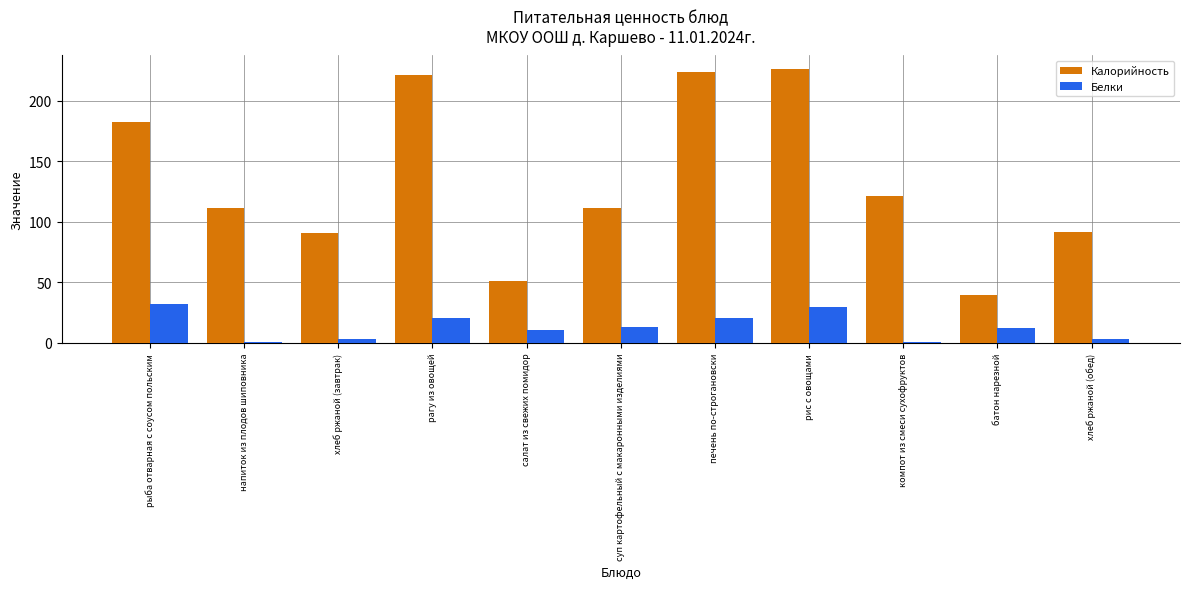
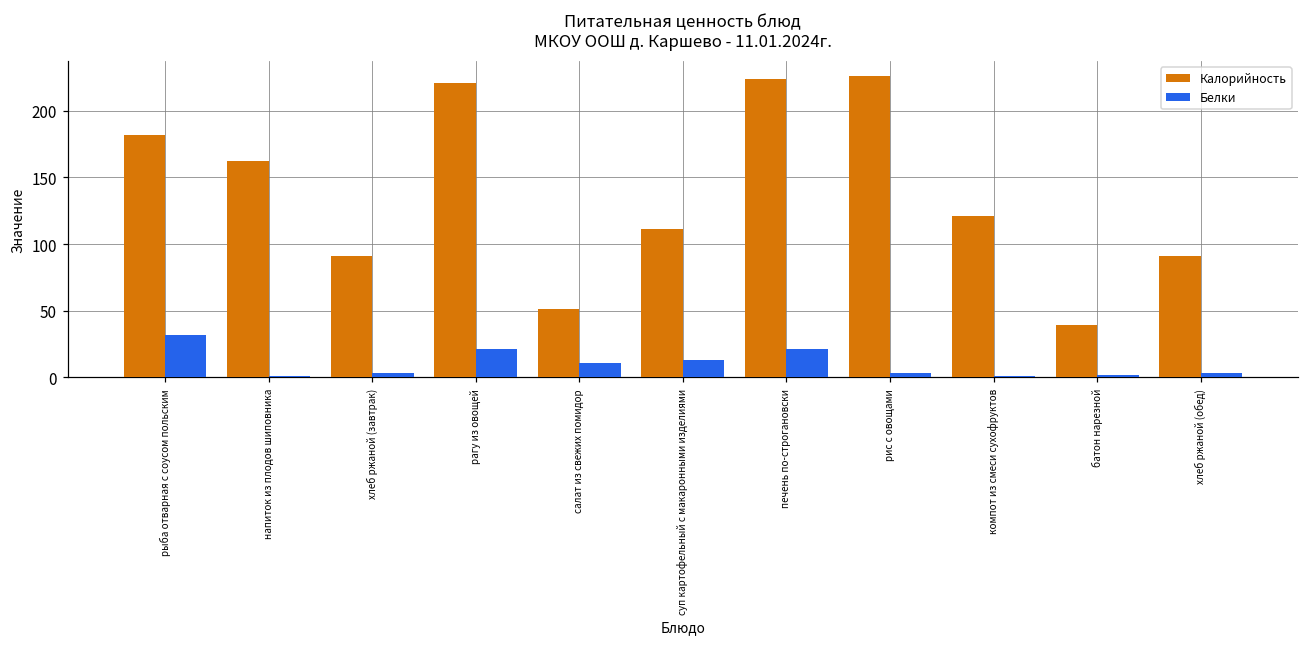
  {
    "Калорийность": {
      "рыба отварная с соусом польским": 182,
-     "напиток из плодов шиповника": 111,
+     "напиток из плодов шиповника": 162,
      "хлеб ржаной (завтрак)": 91,
      "рагу из овощей": 221,
      "салат из свежих помидор": 51,
      "суп картофельный с макаронными изделиями": 111,
      "печень по-строгановски": 224,
      "рис с овощами": 226,
      "компот из смеси сухофруктов": 121,
      "батон нарезной": 40,
      "хлеб ржаной (обед)": 91
    },
    "Белки": {
      "рыба отварная с соусом польским": 32,
      "хлеб ржаной (завтрак)": 3,
      "рагу из овощей": 21,
      "салат из свежих помидор": 11,
      "суп картофельный с макаронными изделиями": 13,
      "печень по-строгановски": 21,
-     "рис с овощами": 30,
-     "батон нарезной": 12,
+     "рис с овощами": 3,
+     "батон нарезной": 2,
      "хлеб ржаной (обед)": 3
    }
  }
